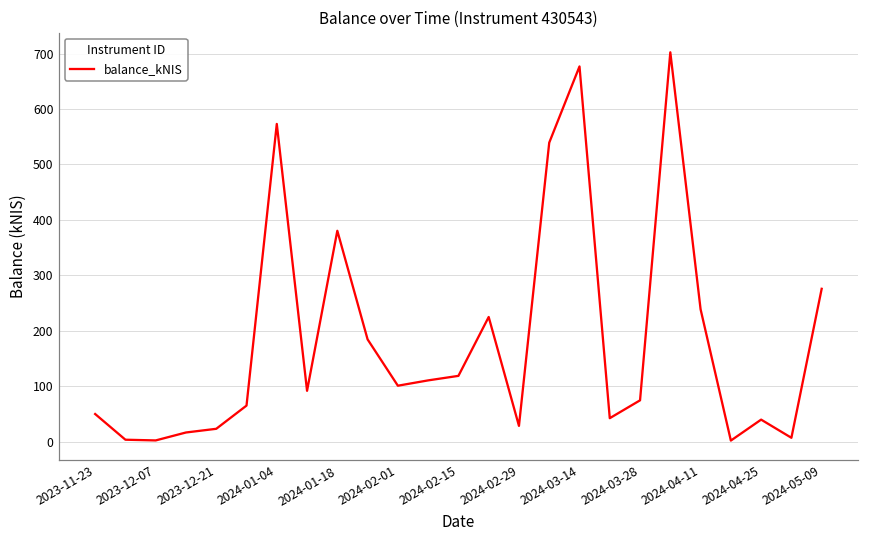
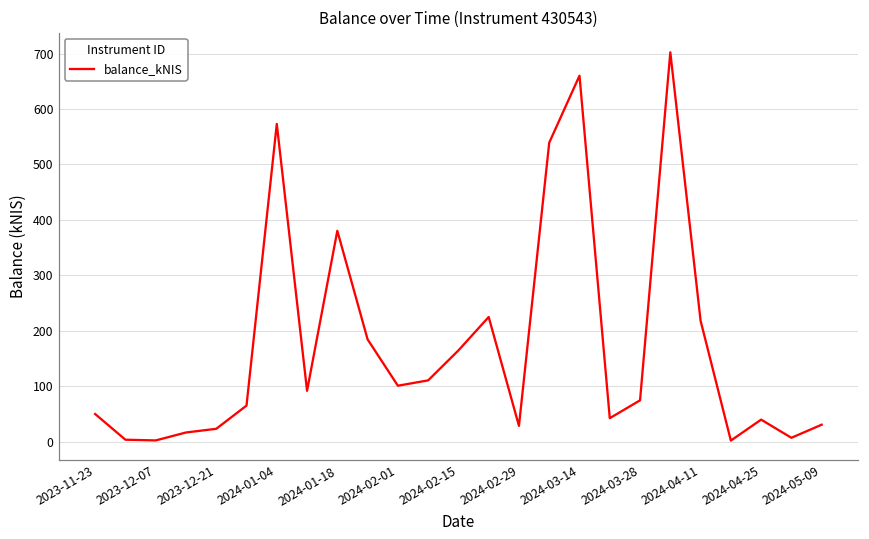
  {
    "2023-11-23": 50,
    "2023-12-07": 0,
    "2023-12-21": 20,
    "2024-01-04": 570,
    "2024-01-18": 380,
    "2024-02-01": 100,
-   "2024-02-15": 120,
+   "2024-02-15": 160,
    "2024-02-29": 30,
-   "2024-03-14": 680,
+   "2024-03-14": 660,
    "2024-03-28": 70,
-   "2024-04-11": 240,
+   "2024-04-11": 220,
    "2024-04-25": 40,
-   "2024-05-09": 280
+   "2024-05-09": 30
  }
